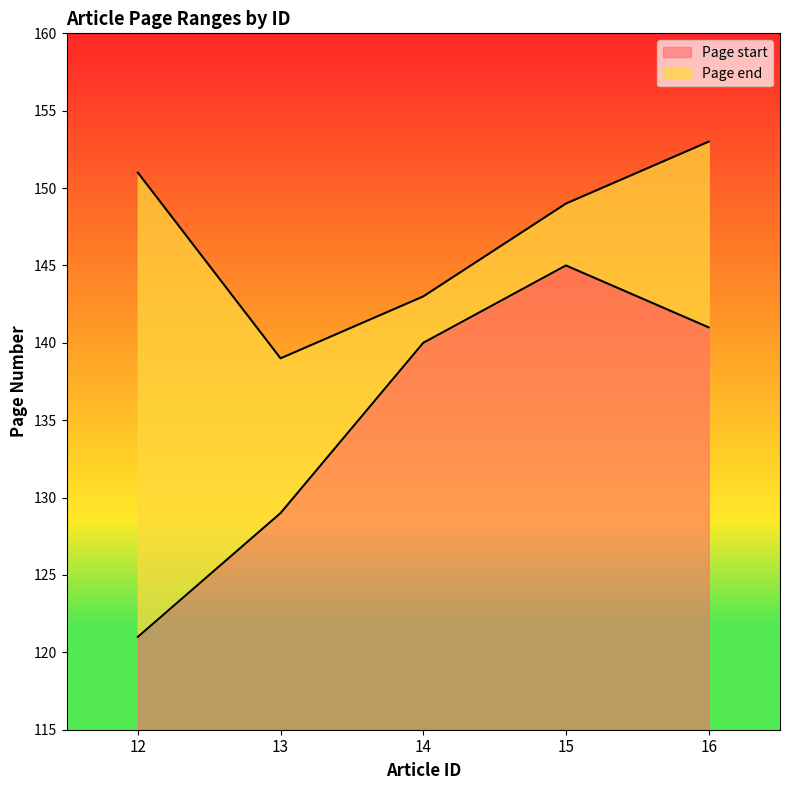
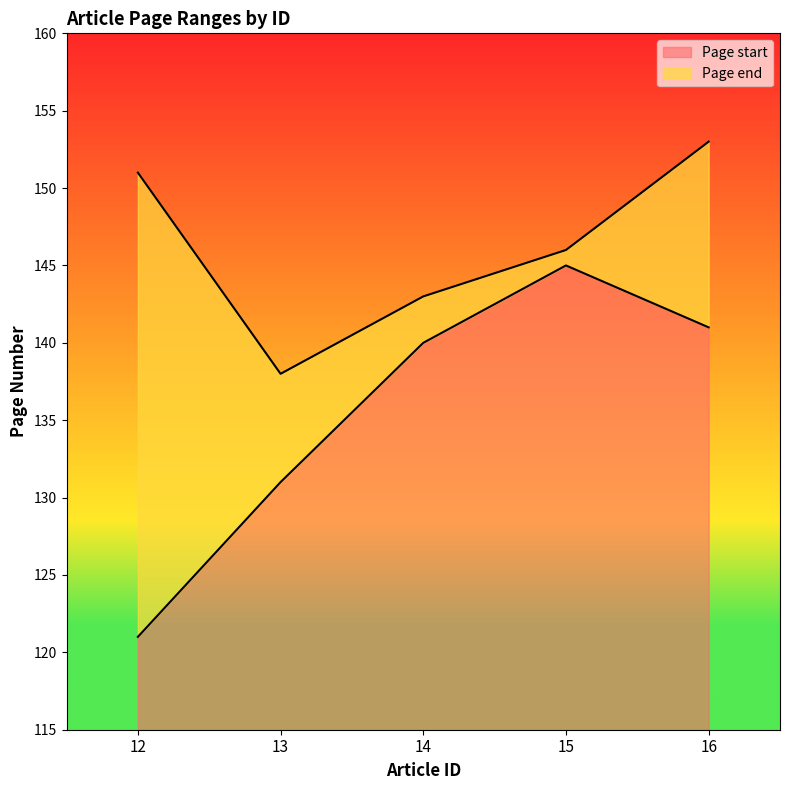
  {
    "Page start": {
      "12": 121,
-     "13": 129,
+     "13": 131,
      "14": 140,
      "15": 145,
      "16": 141
    },
    "Page end": {
      "12": 151,
-     "13": 139,
+     "13": 138,
      "14": 143,
-     "15": 149,
+     "15": 146,
      "16": 153
    }
  }
